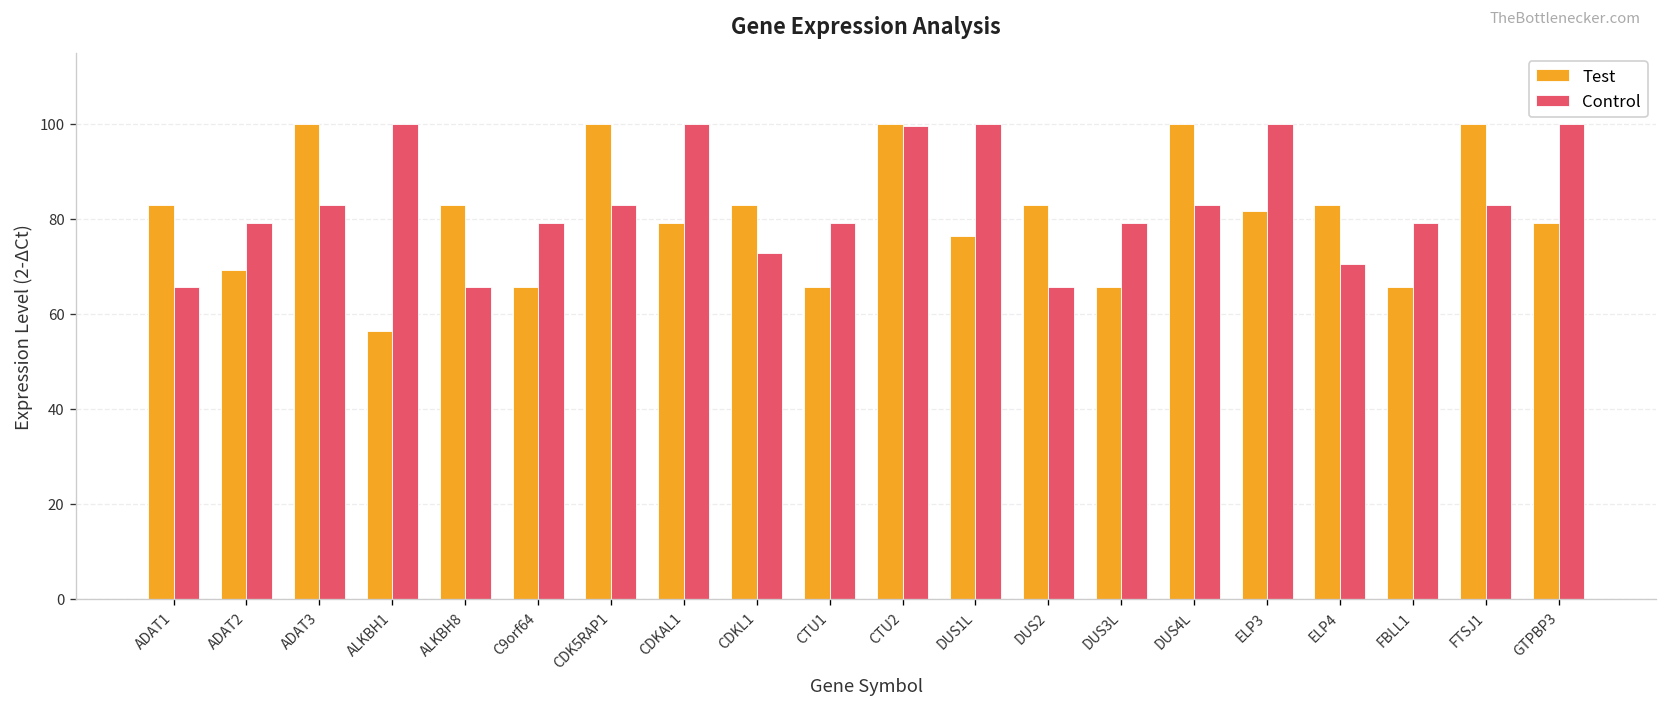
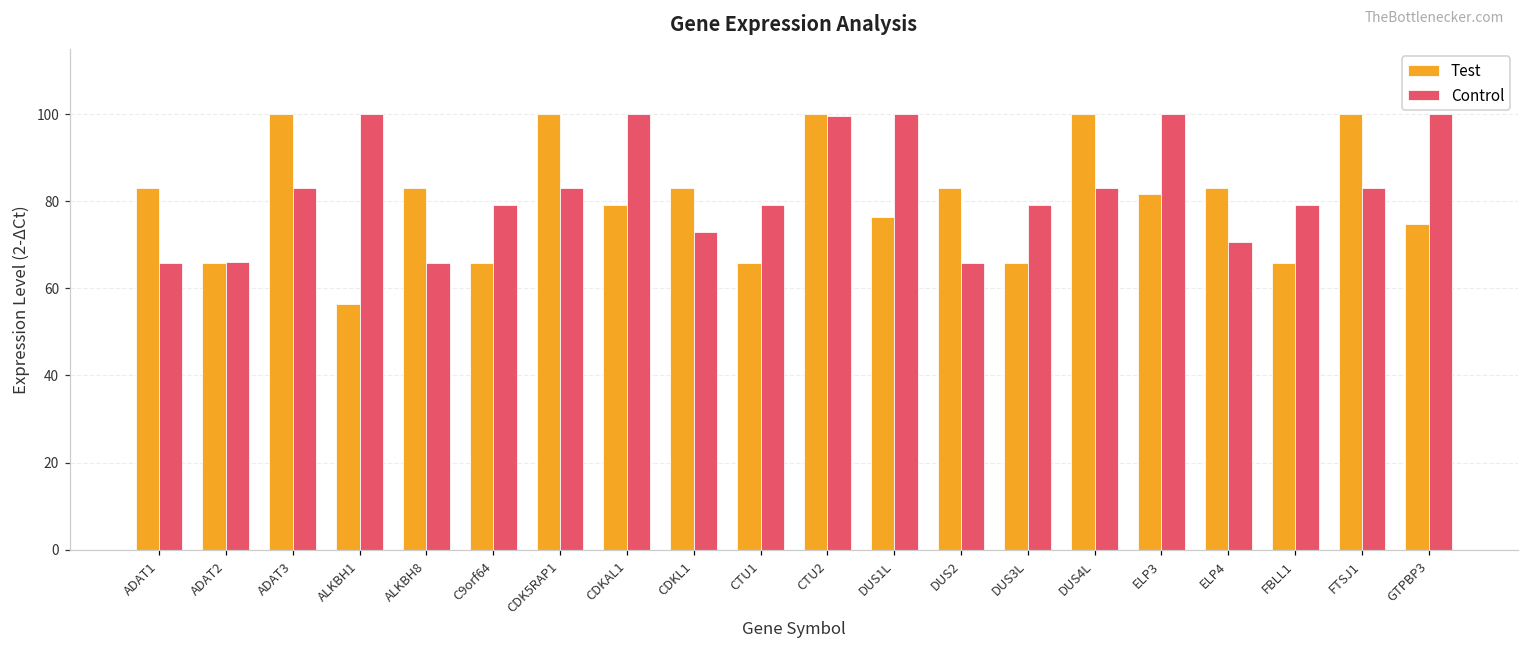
  {
    "Test": {
      "ADAT1": 83,
-     "ADAT2": 69,
+     "ADAT2": 66,
      "ADAT3": 100,
      "ALKBH1": 57,
      "ALKBH8": 83,
      "C9orf64": 66,
      "CDK5RAP1": 100,
      "CDKAL1": 79,
      "CDKL1": 83,
      "CTU1": 66,
      "CTU2": 100,
      "DUS1L": 76,
      "DUS2": 83,
      "DUS3L": 66,
      "DUS4L": 100,
      "ELP3": 82,
      "ELP4": 83,
      "FBLL1": 66,
      "FTSJ1": 100,
-     "GTPBP3": 79
+     "GTPBP3": 75
    },
    "Control": {
      "ADAT1": 66,
-     "ADAT2": 79,
+     "ADAT2": 66,
      "ADAT3": 83,
      "ALKBH1": 100,
      "ALKBH8": 66,
      "C9orf64": 79,
      "CDK5RAP1": 83,
      "CDKAL1": 100,
      "CDKL1": 73,
      "CTU1": 79,
      "CTU2": 100,
      "DUS1L": 100,
      "DUS2": 66,
      "DUS3L": 79,
      "DUS4L": 83,
      "ELP3": 100,
      "ELP4": 71,
      "FBLL1": 79,
      "FTSJ1": 83,
      "GTPBP3": 100
    }
  }
